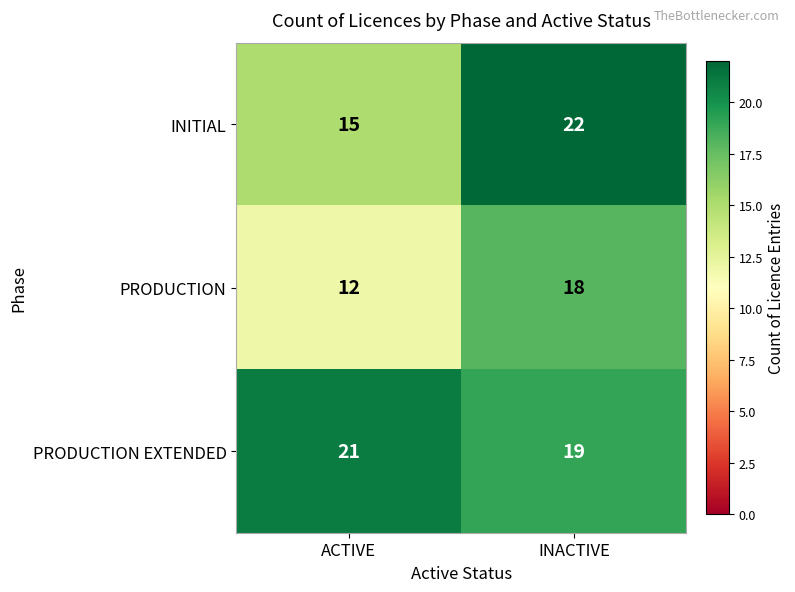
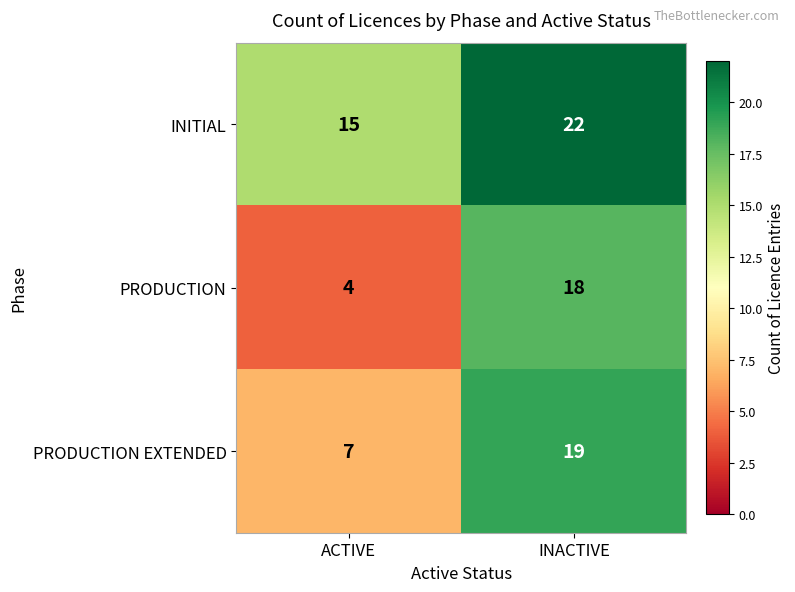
  {
    "INITIAL": {
      "ACTIVE": 15,
      "INACTIVE": 22
    },
    "PRODUCTION": {
-     "ACTIVE": 12,
+     "ACTIVE": 4,
      "INACTIVE": 18
    },
    "PRODUCTION EXTENDED": {
-     "ACTIVE": 21,
+     "ACTIVE": 7,
      "INACTIVE": 19
    }
  }
